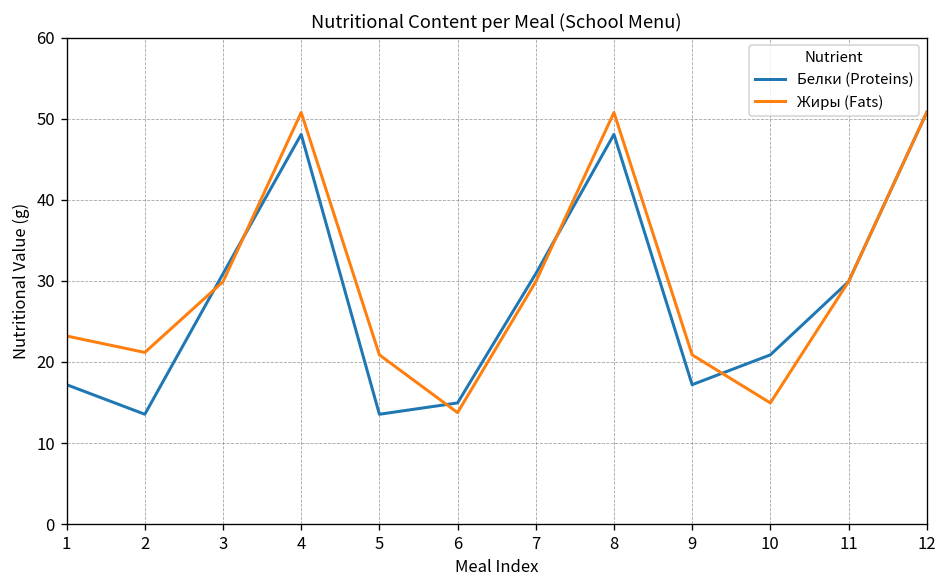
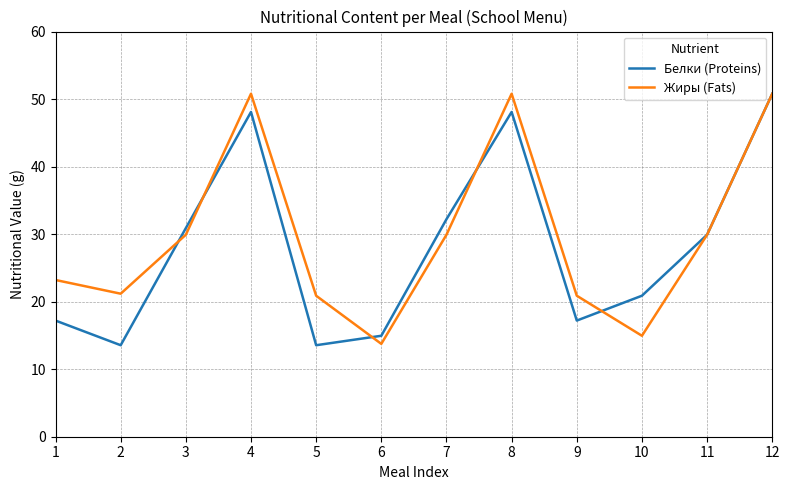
  {
    "Белки (Proteins)": {
      "1": 17,
      "2": 14,
      "3": 31,
      "4": 48,
      "5": 14,
      "6": 15,
-     "7": 31,
+     "7": 32,
      "8": 48,
      "9": 17,
      "10": 21
    },
    "Жиры (Fats)": {
      "1": 23,
      "2": 21,
      "3": 30,
      "4": 51,
      "5": 21,
      "6": 14,
      "7": 30,
      "8": 51,
      "9": 21,
      "10": 15
    }
  }
